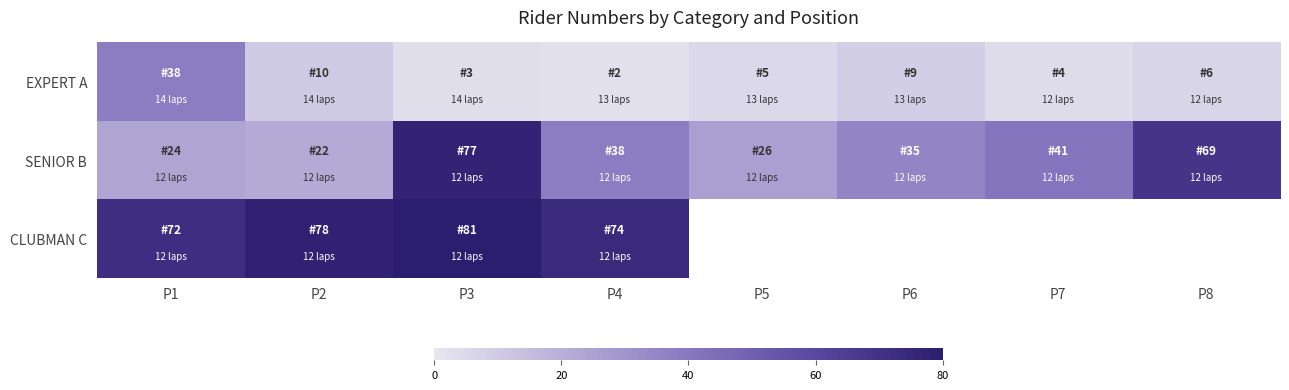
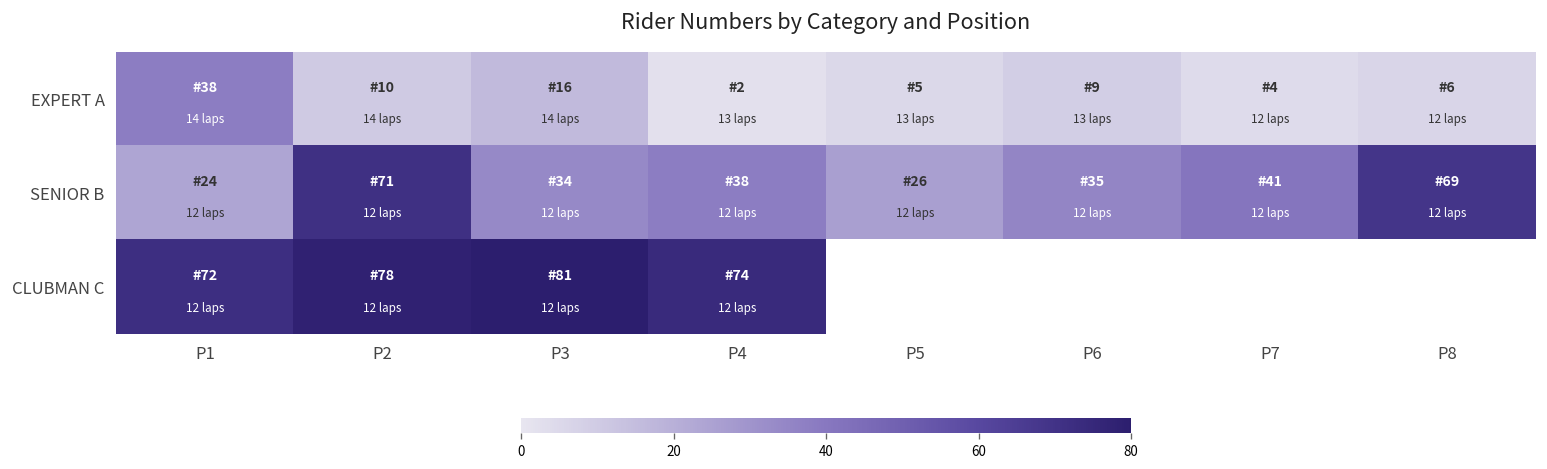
  {
    "EXPERT A": {
-     "P3": 3
+     "P3": 16
    },
    "SENIOR B": {
-     "P2": 22,
-     "P3": 77
+     "P2": 71,
+     "P3": 34
    }
  }
